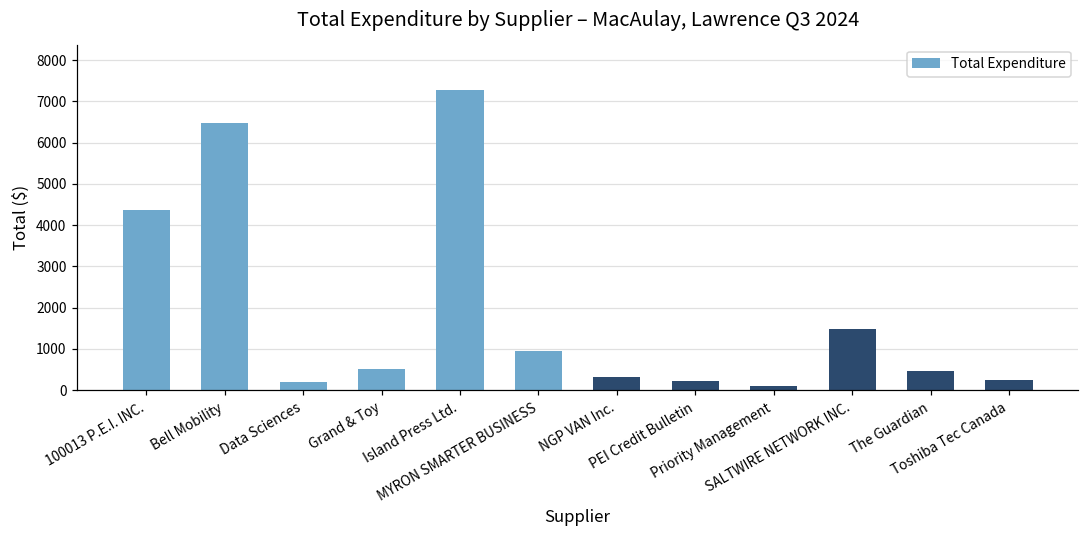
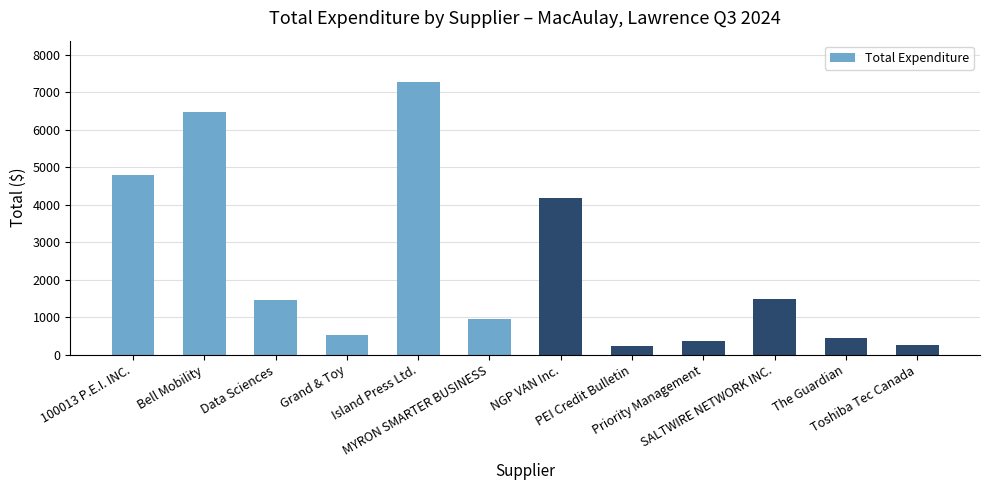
  {
-   "100013 P.E.I. INC.": 4400,
+   "100013 P.E.I. INC.": 4800,
    "Bell Mobility": 6500,
-   "Data Sciences": 200,
+   "Data Sciences": 1500,
    "Grand & Toy": 500,
    "Island Press Ltd.": 7300,
    "MYRON SMARTER BUSINESS": 900,
-   "NGP VAN Inc.": 300,
+   "NGP VAN Inc.": 4200,
    "PEI Credit Bulletin": 200,
-   "Priority Management": 100,
+   "Priority Management": 400,
    "SALTWIRE NETWORK INC.": 1500,
    "The Guardian": 500,
    "Toshiba Tec Canada": 200
  }
